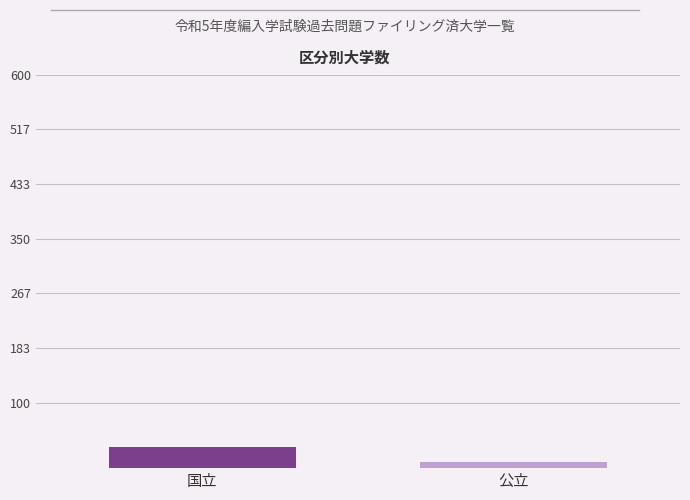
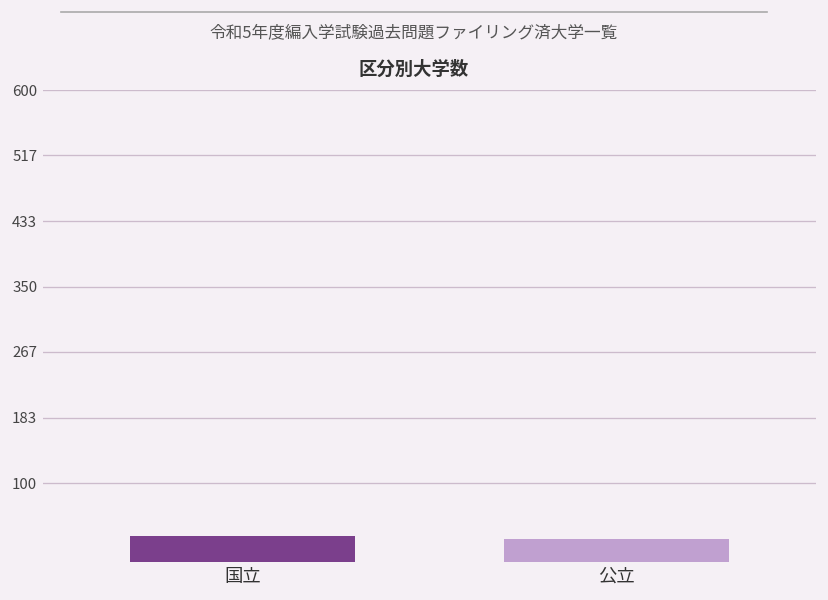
  {
    "国立": 30,
-   "公立": 10
+   "公立": 30
  }
